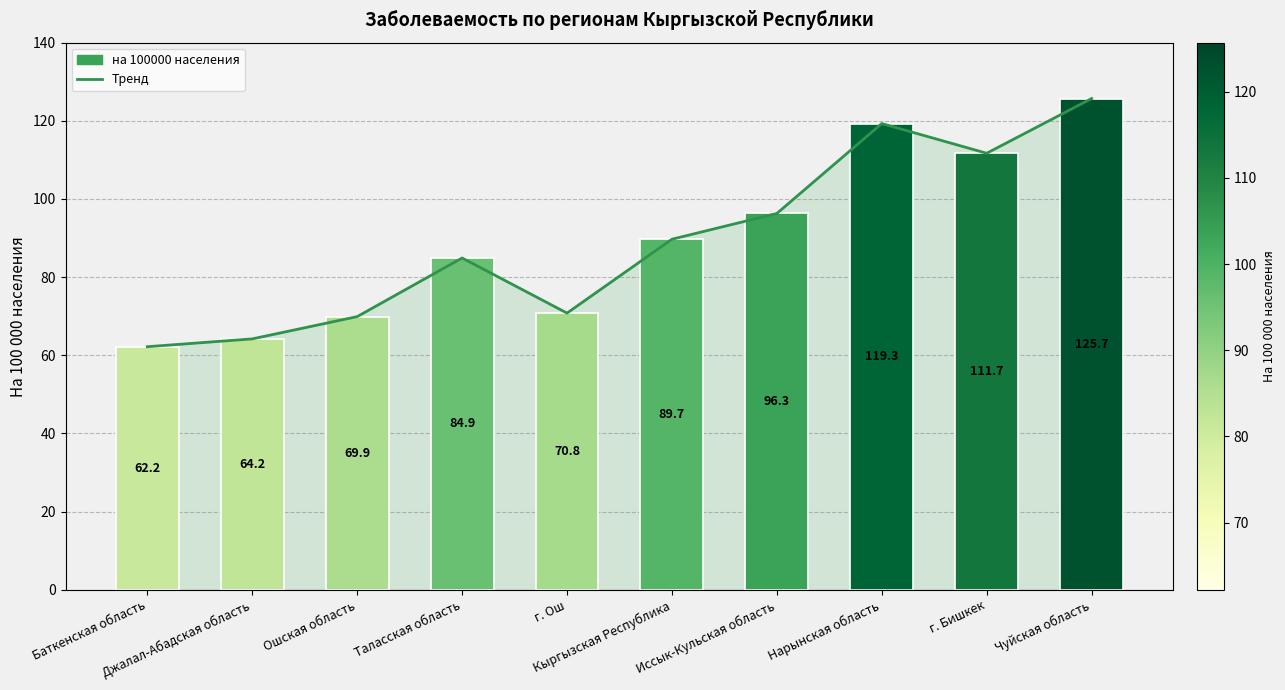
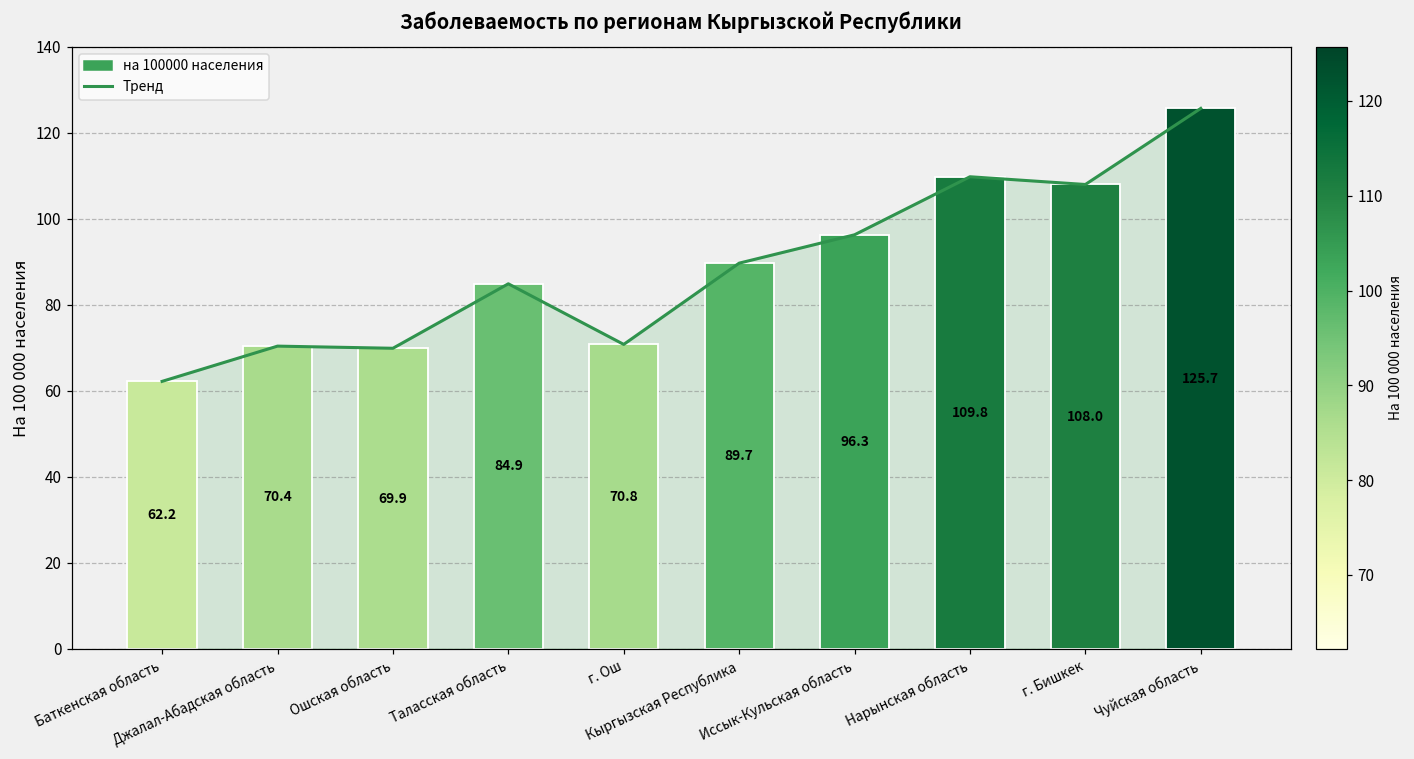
  {
    "Баткенская область": 62.2,
-   "Джалал-Абадская область": 64.2,
+   "Джалал-Абадская область": 70.4,
    "Ошская область": 69.9,
    "Таласская область": 84.9,
    "г. Ош": 70.8,
    "Кыргызская Республика": 89.7,
    "Иссык-Кульская область": 96.3,
-   "Нарынская область": 119.3,
-   "г. Бишкек": 111.7,
+   "Нарынская область": 109.8,
+   "г. Бишкек": 108.0,
    "Чуйская область": 125.7
  }
